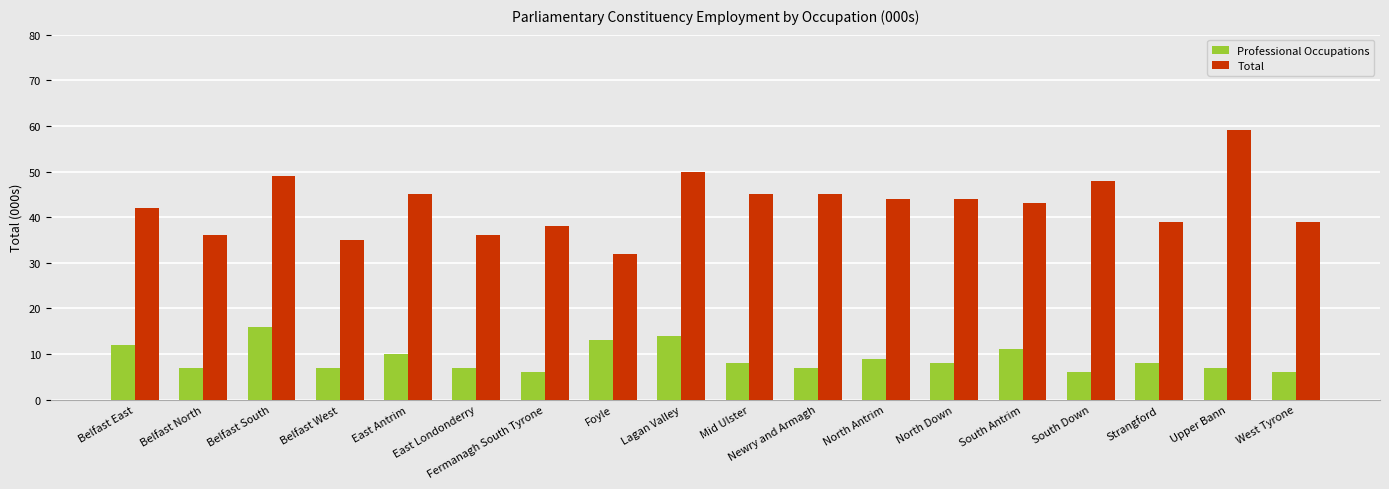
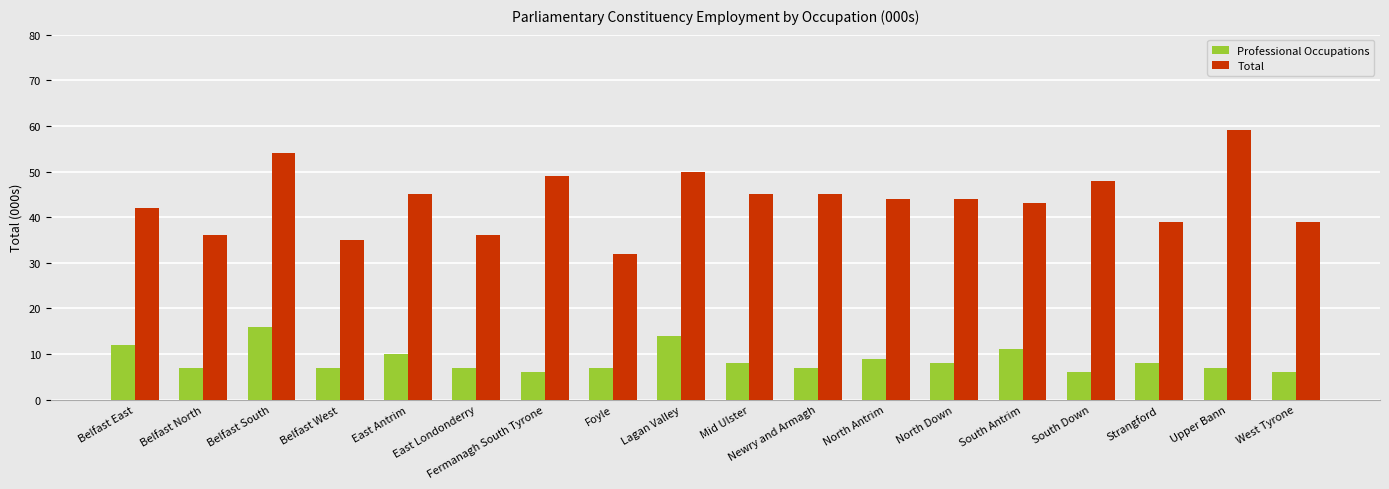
  {
    "Professional Occupations": {
      "Belfast East": 12,
      "Belfast North": 7,
      "Belfast South": 16,
      "Belfast West": 7,
      "East Antrim": 10,
      "East Londonderry": 7,
      "Fermanagh South Tyrone": 6,
-     "Foyle": 13,
+     "Foyle": 7,
      "Lagan Valley": 14,
      "Mid Ulster": 8,
      "Newry and Armagh": 7,
      "North Antrim": 9,
      "North Down": 8,
      "South Antrim": 11,
      "South Down": 6,
      "Strangford": 8,
      "Upper Bann": 7,
      "West Tyrone": 6
    },
    "Total": {
      "Belfast East": 42,
      "Belfast North": 36,
-     "Belfast South": 49,
+     "Belfast South": 54,
      "Belfast West": 35,
      "East Antrim": 45,
      "East Londonderry": 36,
-     "Fermanagh South Tyrone": 38,
+     "Fermanagh South Tyrone": 49,
      "Foyle": 32,
      "Lagan Valley": 50,
      "Mid Ulster": 45,
      "Newry and Armagh": 45,
      "North Antrim": 44,
      "North Down": 44,
      "South Antrim": 43,
      "South Down": 48,
      "Strangford": 39,
      "Upper Bann": 59,
      "West Tyrone": 39
    }
  }
